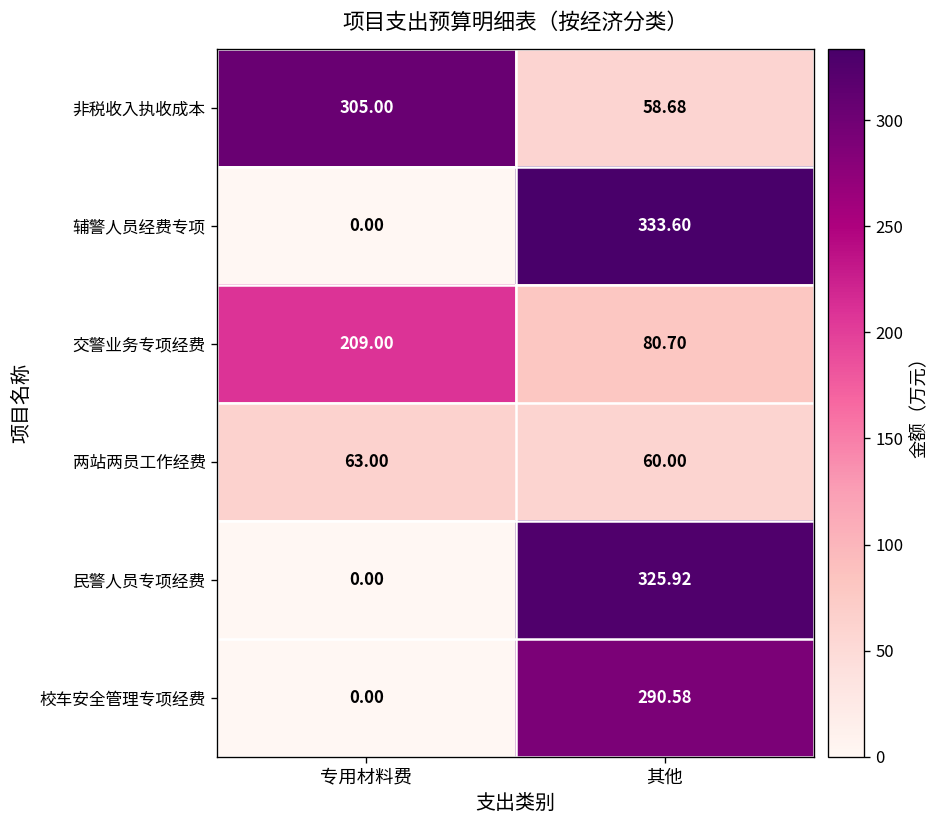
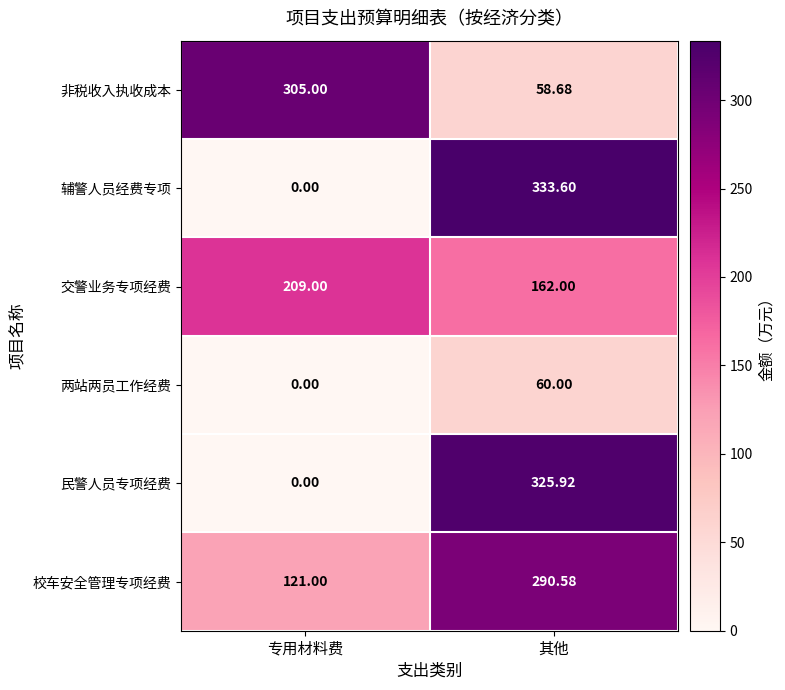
  {
    "非税收入执收成本": {
      "专用材料费": 305.00,
      "其他": 58.68
    },
    "辅警人员经费专项": {
      "专用材料费": 0.00,
      "其他": 333.60
    },
    "交警业务专项经费": {
      "专用材料费": 209.00,
-     "其他": 80.70
+     "其他": 162.00
    },
    "两站两员工作经费": {
-     "专用材料费": 63.00,
+     "专用材料费": 0.00,
      "其他": 60.00
    },
    "民警人员专项经费": {
      "专用材料费": 0.00,
      "其他": 325.92
    },
    "校车安全管理专项经费": {
-     "专用材料费": 0.00,
+     "专用材料费": 121.00,
      "其他": 290.58
    }
  }
